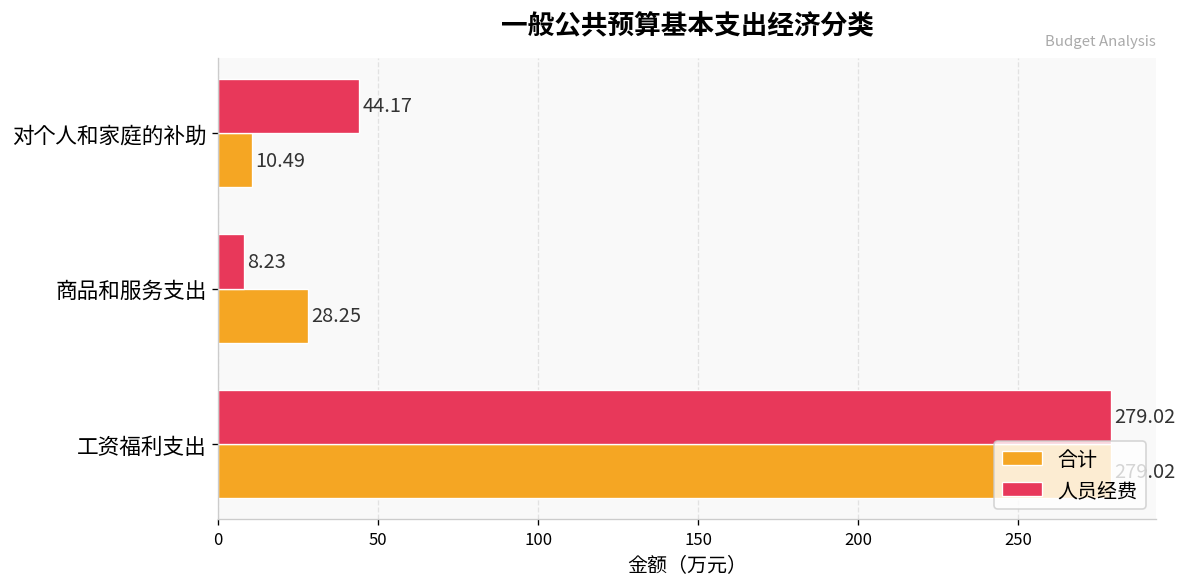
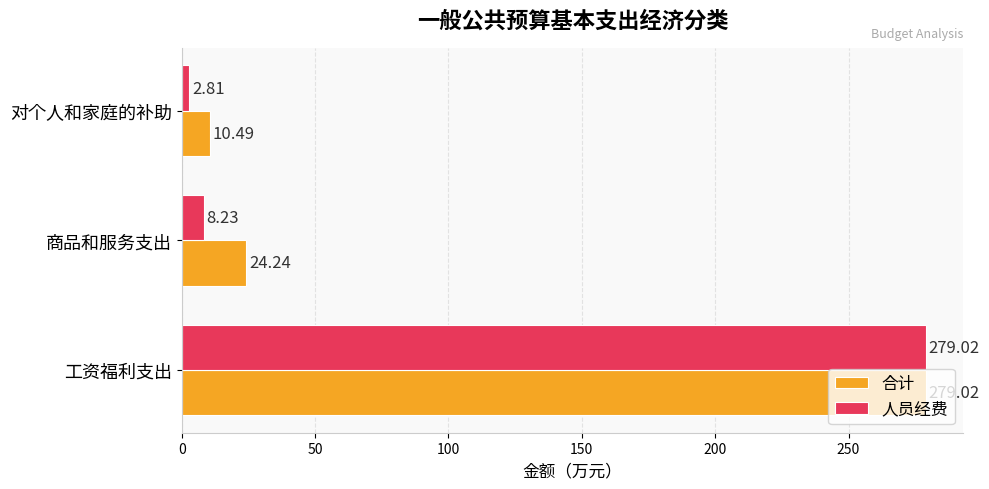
  {
    "合计": {
      "对个人和家庭的补助": 10.49,
-     "商品和服务支出": 28.25
+     "商品和服务支出": 24.24
    },
    "人员经费": {
-     "对个人和家庭的补助": 44.17,
+     "对个人和家庭的补助": 2.81,
      "商品和服务支出": 8.23,
      "工资福利支出": 279.02
    }
  }
